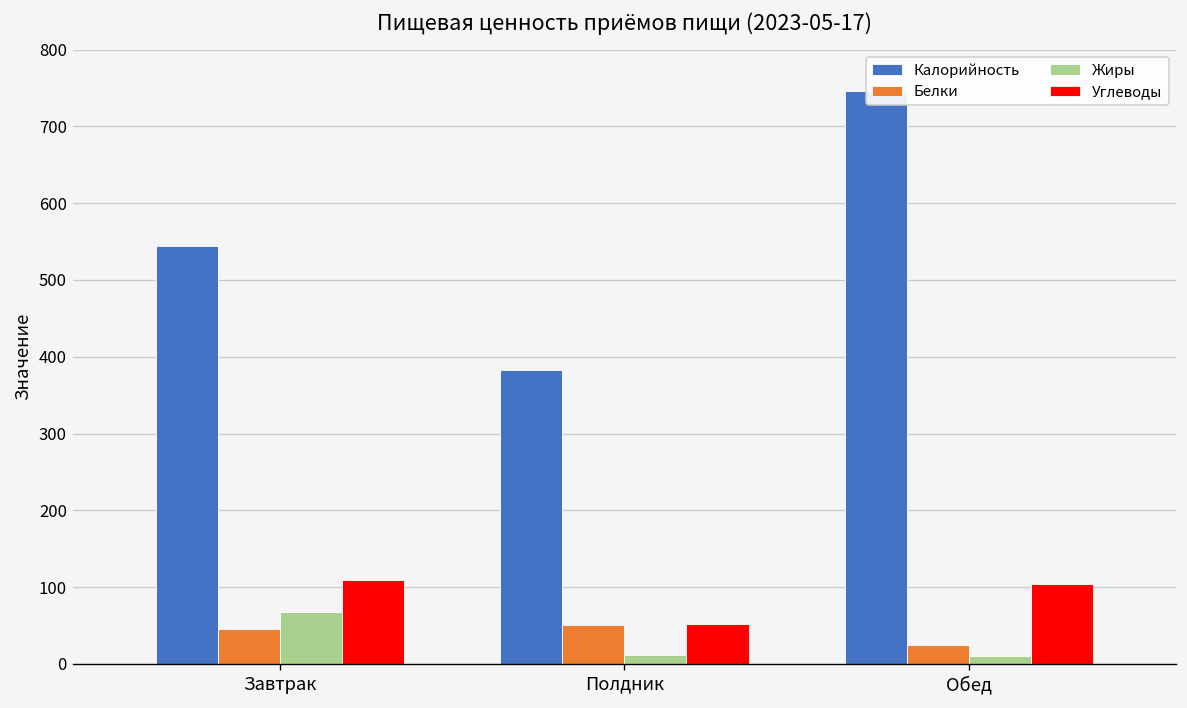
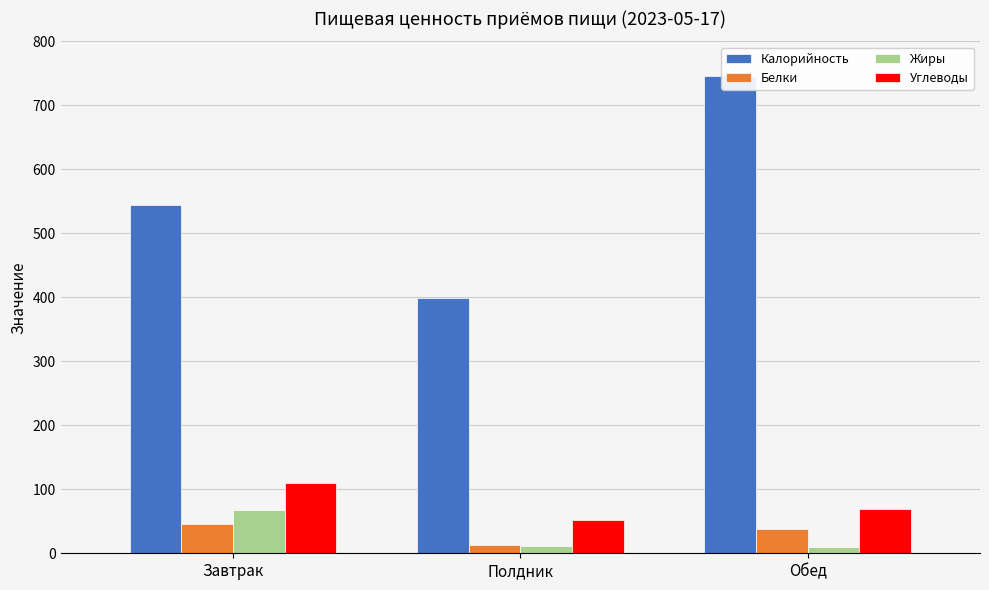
  {
    "Калорийность": {
      "Завтрак": 540,
-     "Полдник": 380
+     "Полдник": 400
    },
    "Белки": {
      "Завтрак": 50,
-     "Полдник": 50,
-     "Обед": 20
+     "Полдник": 10,
+     "Обед": 40
    },
    "Жиры": {
      "Завтрак": 70,
      "Полдник": 10,
      "Обед": 10
    },
    "Углеводы": {
      "Завтрак": 110,
      "Полдник": 50,
-     "Обед": 100
+     "Обед": 70
    }
  }
